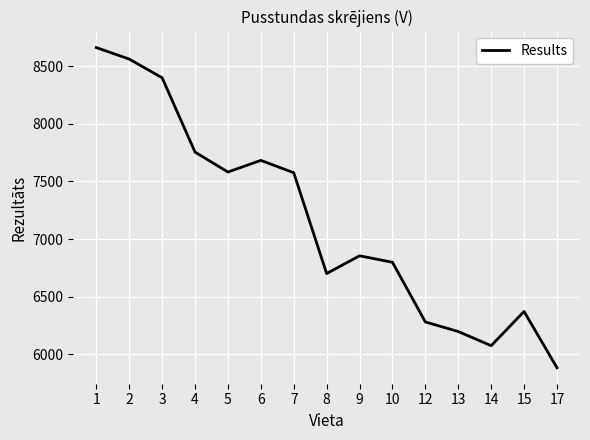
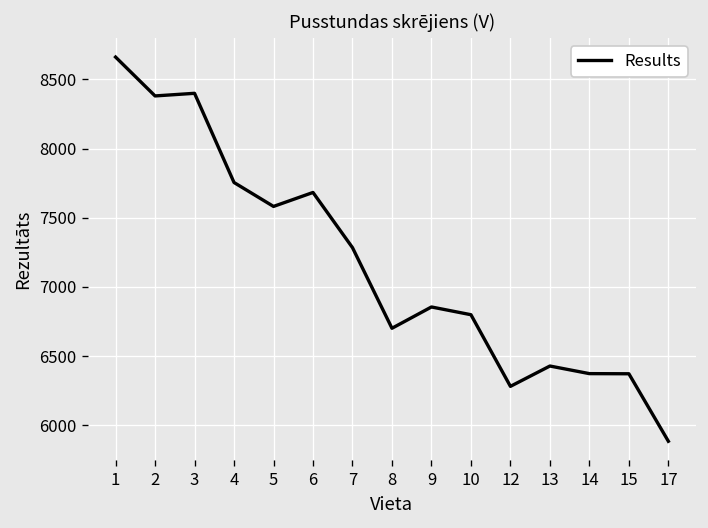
  {
    "1": 8660,
-   "2": 8560,
+   "2": 8380,
    "3": 8400,
    "4": 7760,
    "5": 7580,
    "6": 7680,
-   "7": 7580,
+   "7": 7280,
    "8": 6700,
    "9": 6860,
    "10": 6800,
    "12": 6280,
-   "13": 6200,
-   "14": 6080,
+   "13": 6430,
+   "14": 6370,
    "15": 6370,
    "17": 5880
  }
